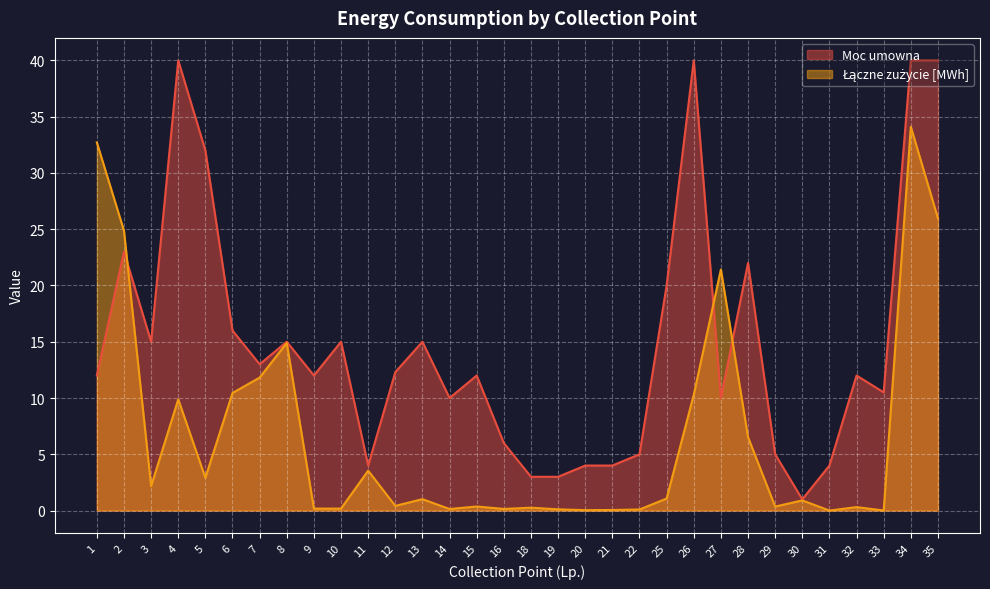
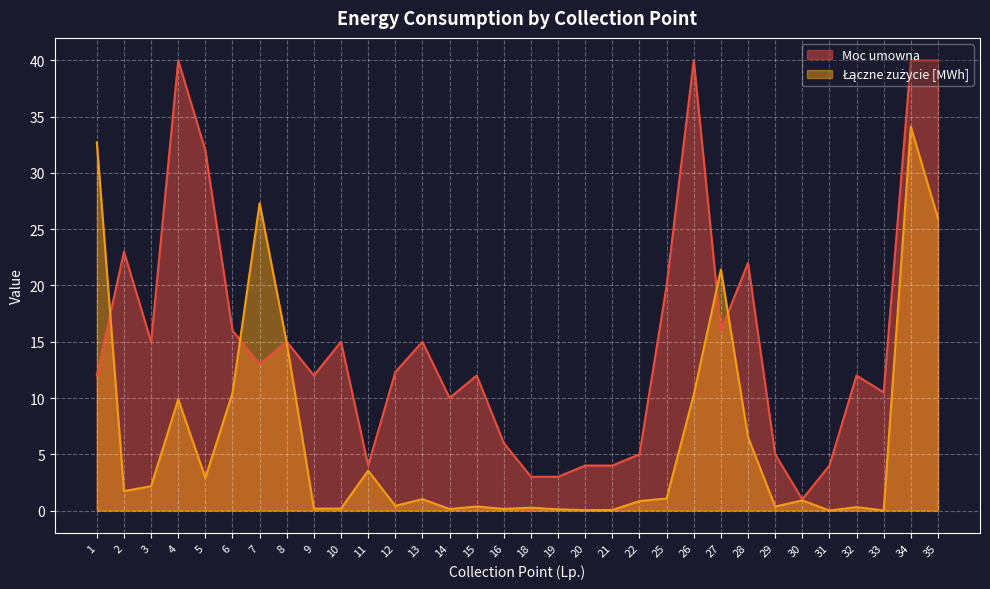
  {
    "Moc umowna": {
      "1": 12,
      "2": 23,
      "3": 15,
      "4": 40,
      "5": 32,
      "6": 16,
      "7": 13,
      "9": 12,
      "10": 15,
      "11": 4,
      "12": 12.3,
      "13": 15,
      "14": 10,
      "15": 12,
      "16": 6,
      "18": 3,
      "19": 3,
      "20": 4,
      "21": 4,
      "22": 5,
      "25": 20,
      "26": 40,
-     "27": 10,
+     "27": 16,
      "28": 22,
      "29": 5,
      "31": 4,
      "32": 12,
      "33": 10.5
    },
    "Łączne zużycie [MWh]": {
      "1": 32.7,
-     "2": 24.9,
+     "2": 1.7,
      "3": 2.2,
      "4": 9.9,
      "5": 2.9,
      "6": 10.4,
-     "7": 11.8,
+     "7": 27.3,
      "9": 0.2,
      "10": 0.2,
      "11": 3.5,
      "12": 0.4,
      "13": 1.0,
      "14": 0.1,
      "15": 0.4,
      "16": 0.1,
      "18": 0.3,
      "19": 0.1,
      "20": 0.0,
      "21": 0.0,
-     "22": 0.1,
+     "22": 0.8,
      "25": 1.1,
      "26": 10.3,
      "27": 21.4,
      "28": 6.5,
      "29": 0.4,
      "31": 0.0,
      "32": 0.3,
      "33": 0.0,
      "34": 34.1,
      "35": 26.0
    }
  }
